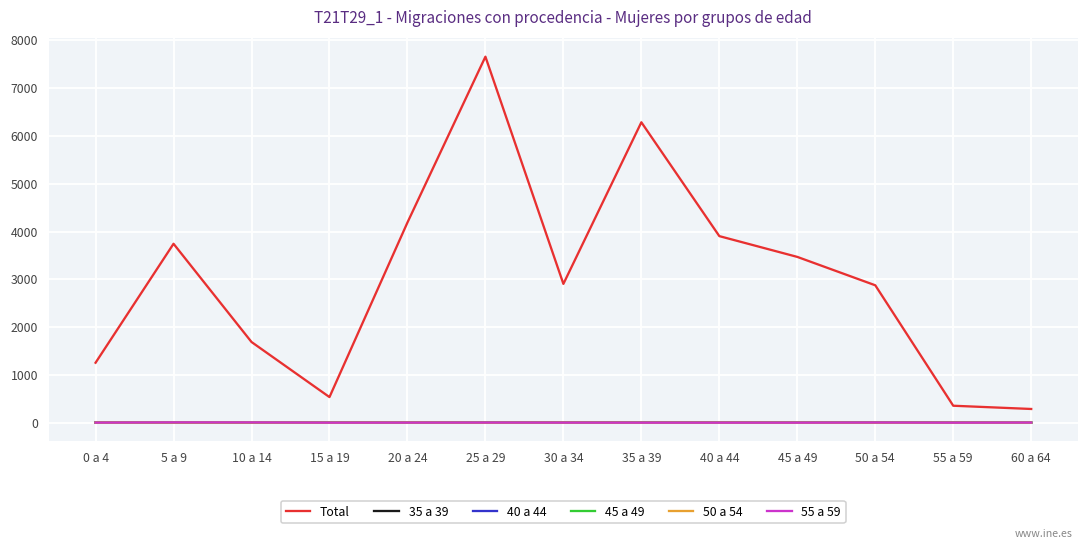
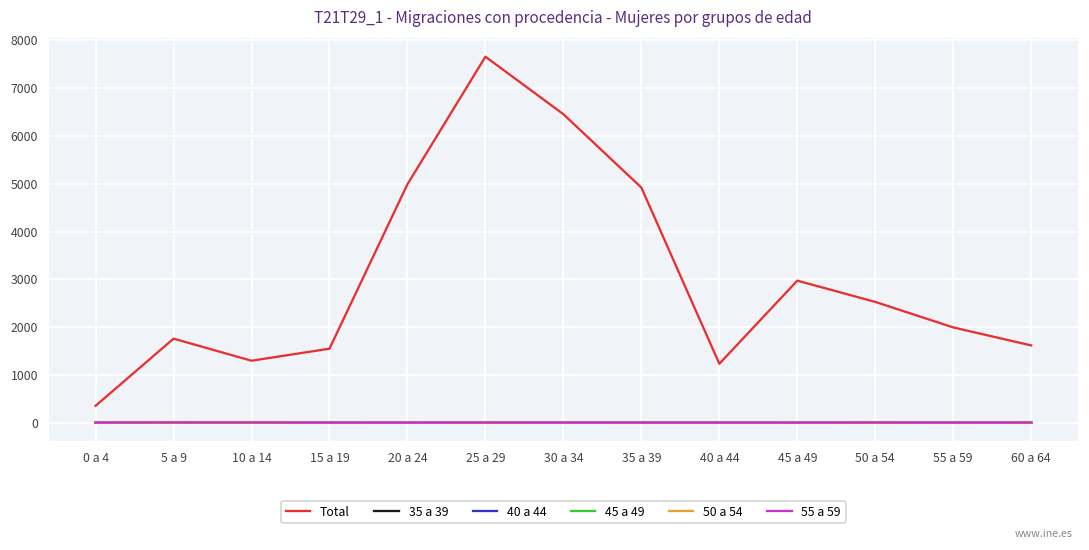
  {
    "Total": {
-     "0 a 4": 1300,
-     "5 a 9": 3700,
-     "10 a 14": 1700,
-     "15 a 19": 500,
-     "20 a 24": 4200,
+     "0 a 4": 400,
+     "5 a 9": 1800,
+     "10 a 14": 1300,
+     "15 a 19": 1500,
+     "20 a 24": 5000,
      "25 a 29": 7700,
-     "30 a 34": 2900,
-     "35 a 39": 6300,
-     "40 a 44": 3900,
-     "45 a 49": 3500,
-     "50 a 54": 2900,
-     "55 a 59": 400,
-     "60 a 64": 300
+     "30 a 34": 6500,
+     "35 a 39": 4900,
+     "40 a 44": 1200,
+     "45 a 49": 3000,
+     "50 a 54": 2500,
+     "55 a 59": 2000,
+     "60 a 64": 1600
    },
    "55 a 59": {
      "0 a 4": 0,
      "5 a 9": 0,
      "10 a 14": 0,
      "15 a 19": 0,
      "20 a 24": 0,
      "25 a 29": 0,
      "30 a 34": 0,
      "35 a 39": 0,
      "40 a 44": 0,
      "45 a 49": 0,
      "50 a 54": 0,
      "55 a 59": 0,
      "60 a 64": 0
    }
  }
